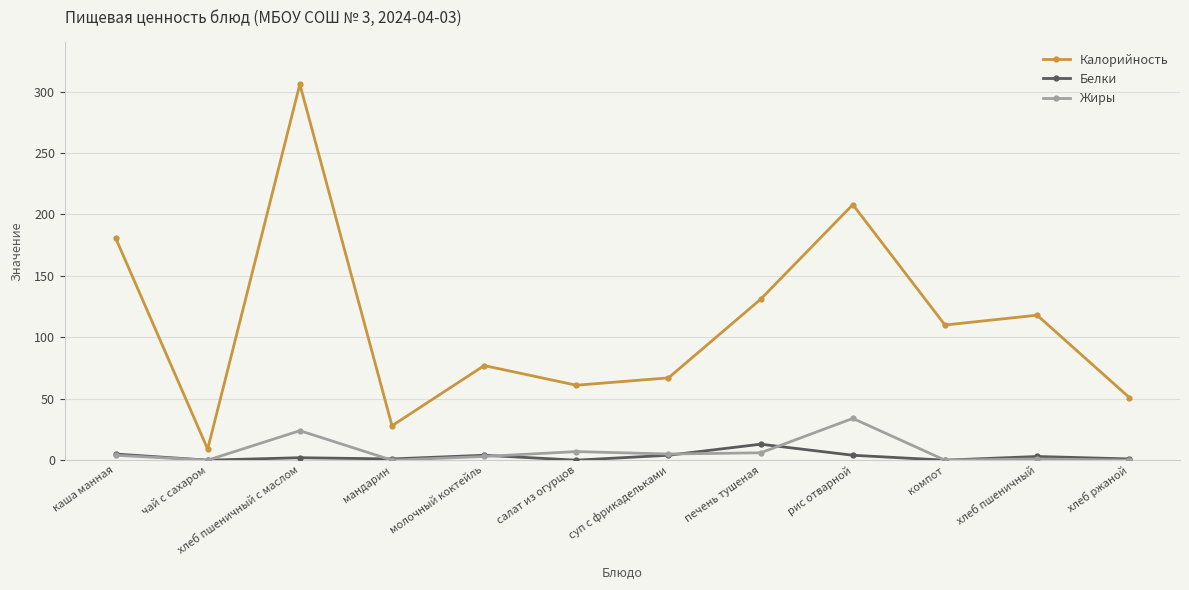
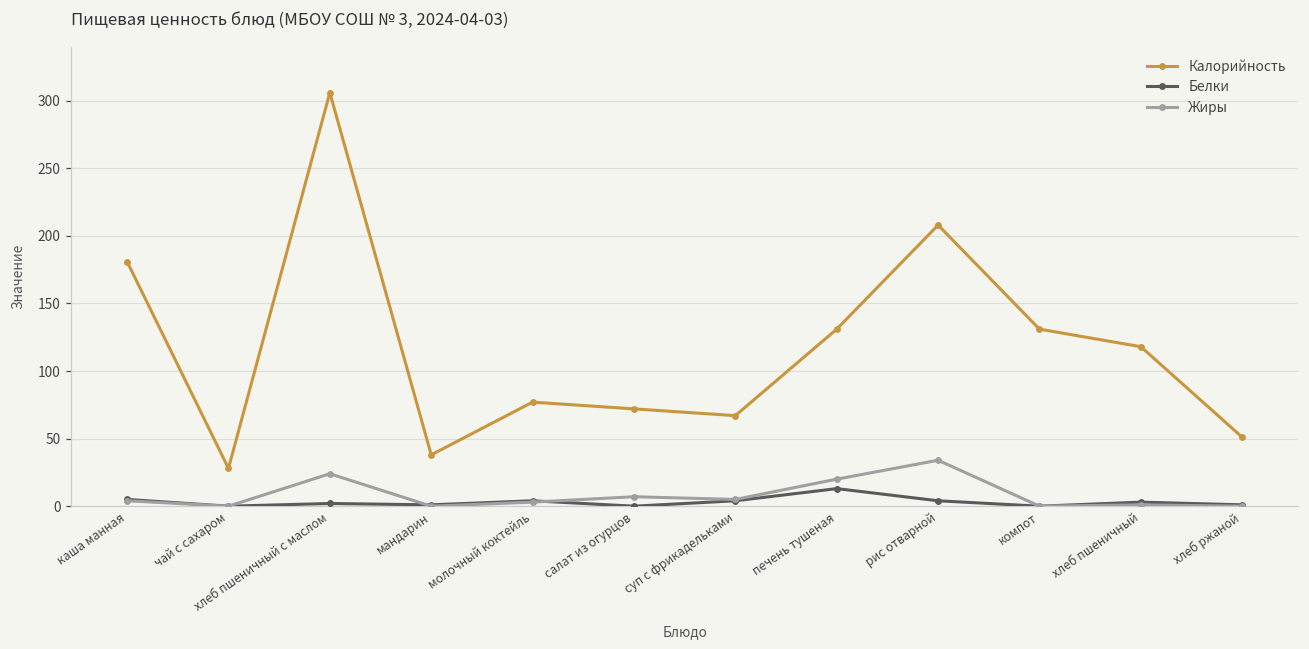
  {
    "Калорийность": {
      "каша манная": 181,
-     "чай с сахаром": 9,
+     "чай с сахаром": 28,
      "хлеб пшеничный с маслом": 306,
-     "мандарин": 28,
+     "мандарин": 38,
      "молочный коктейль": 77,
-     "салат из огурцов": 61,
+     "салат из огурцов": 72,
      "суп с фрикадельками": 67,
      "печень тушеная": 131,
      "рис отварной": 208,
-     "компот": 110,
+     "компот": 131,
      "хлеб пшеничный": 118,
      "хлеб ржаной": 51
    },
    "Белки": {
      "хлеб пшеничный с маслом": 2,
      "салат из огурцов": 0,
      "печень тушеная": 13,
      "рис отварной": 4
    },
    "Жиры": {
      "хлеб пшеничный с маслом": 24,
      "салат из огурцов": 7,
-     "печень тушеная": 6,
+     "печень тушеная": 20,
      "рис отварной": 34
    }
  }
